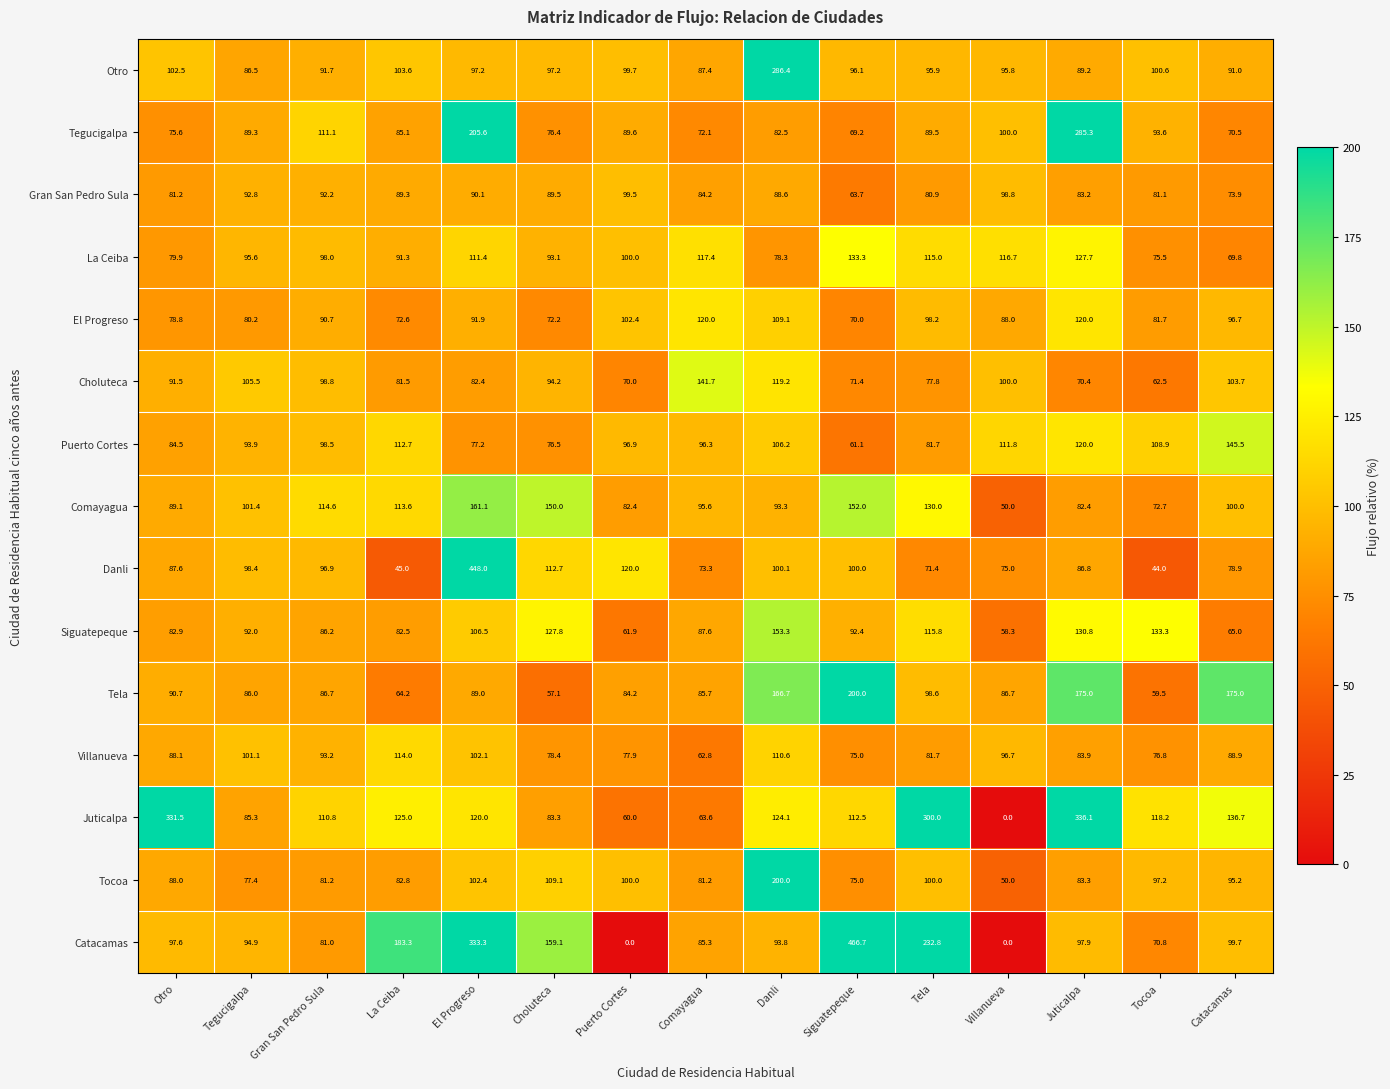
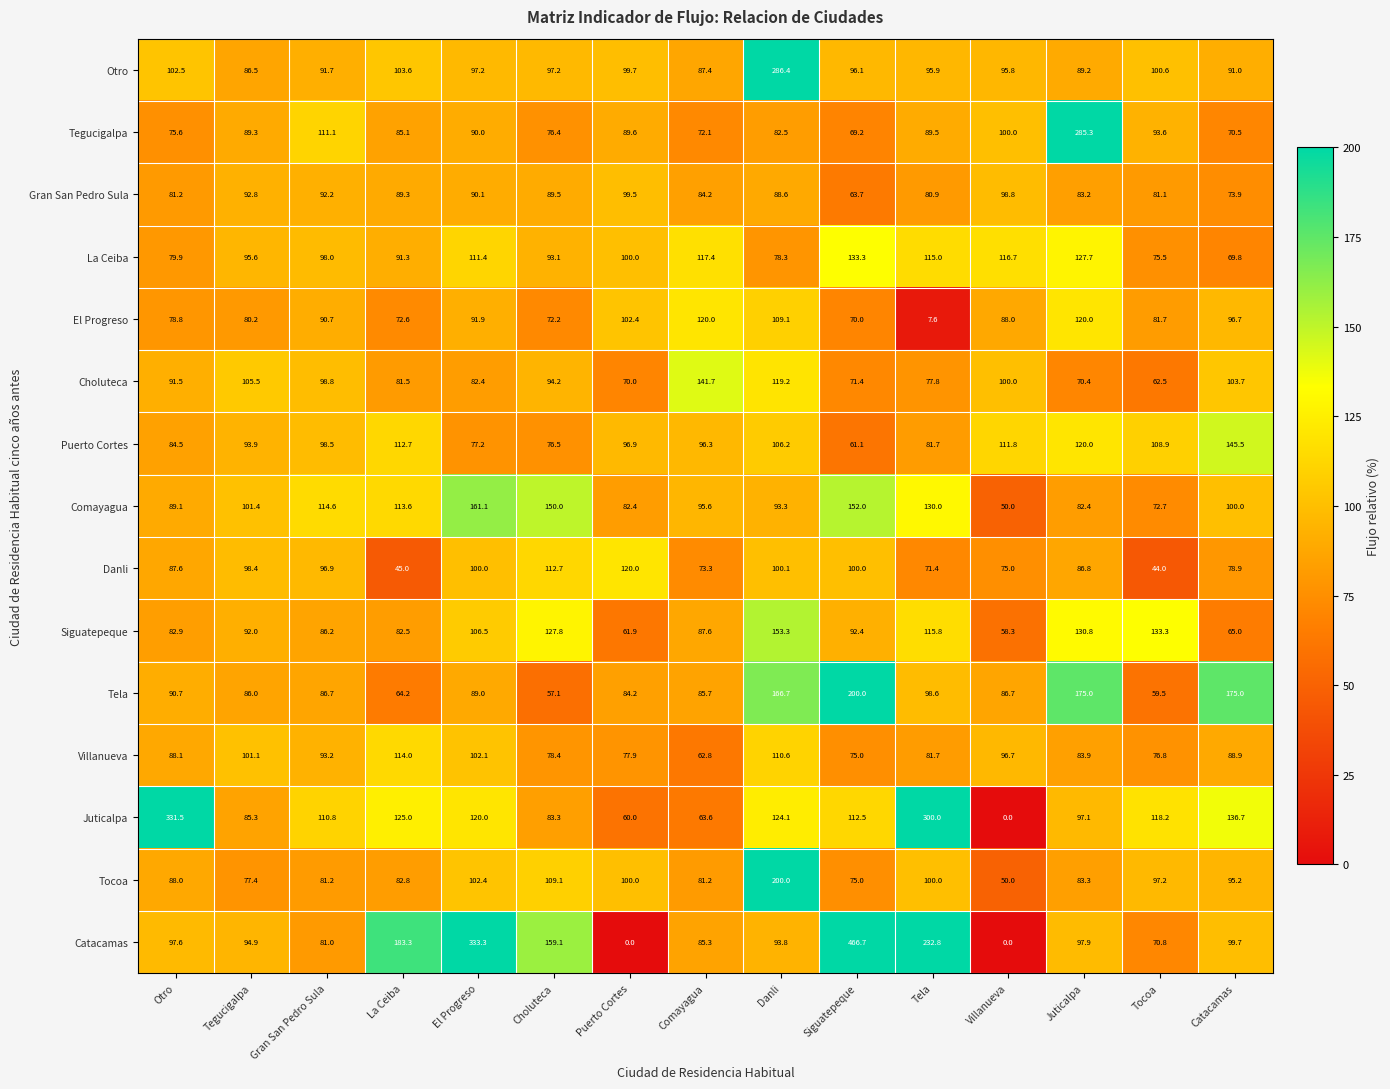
  {
    "Tegucigalpa": {
      "Otro": 75.6,
      "Tegucigalpa": 89.3,
      "Gran San Pedro Sula": 111.1,
      "La Ceiba": 85.1,
-     "El Progreso": 205.6,
+     "El Progreso": 90.0,
      "Choluteca": 76.4,
      "Puerto Cortes": 89.6,
      "Comayagua": 72.1,
      "Danli": 82.5,
      "Siguatepeque": 69.2,
      "Tela": 89.5,
      "Villanueva": 100.0,
      "Juticalpa": 285.3,
      "Tocoa": 93.6,
      "Catacamas": 70.5
    },
    "El Progreso": {
      "Otro": 78.8,
      "Tegucigalpa": 80.2,
      "Gran San Pedro Sula": 90.7,
      "La Ceiba": 72.6,
      "El Progreso": 91.9,
      "Choluteca": 72.2,
      "Puerto Cortes": 102.4,
      "Comayagua": 120.0,
      "Danli": 109.1,
      "Siguatepeque": 70.0,
-     "Tela": 98.2,
+     "Tela": 7.6,
      "Villanueva": 88.0,
      "Juticalpa": 120.0,
      "Tocoa": 81.7,
      "Catacamas": 96.7
    },
    "Danli": {
      "Otro": 87.6,
      "Tegucigalpa": 98.4,
      "Gran San Pedro Sula": 96.9,
      "La Ceiba": 45.0,
-     "El Progreso": 448.0,
+     "El Progreso": 100.0,
      "Choluteca": 112.7,
      "Puerto Cortes": 120.0,
      "Comayagua": 73.3,
      "Danli": 100.1,
      "Siguatepeque": 100.0,
      "Tela": 71.4,
      "Villanueva": 75.0,
      "Juticalpa": 86.8,
      "Tocoa": 44.0,
      "Catacamas": 78.9
    },
    "Juticalpa": {
      "Otro": 331.5,
      "Tegucigalpa": 85.3,
      "Gran San Pedro Sula": 110.8,
      "La Ceiba": 125.0,
      "El Progreso": 120.0,
      "Choluteca": 83.3,
      "Puerto Cortes": 60.0,
      "Comayagua": 63.6,
      "Danli": 124.1,
      "Siguatepeque": 112.5,
      "Tela": 300.0,
      "Villanueva": 0.0,
-     "Juticalpa": 336.1,
+     "Juticalpa": 97.1,
      "Tocoa": 118.2,
      "Catacamas": 136.7
    }
  }
